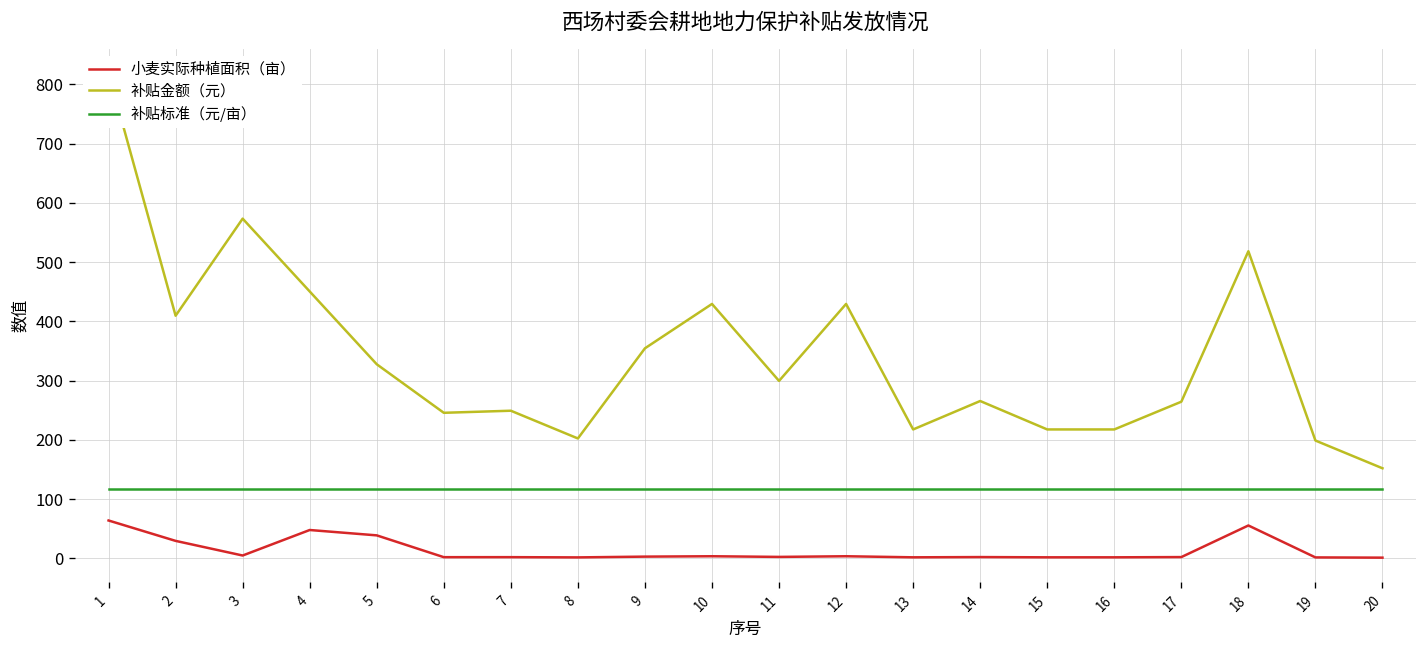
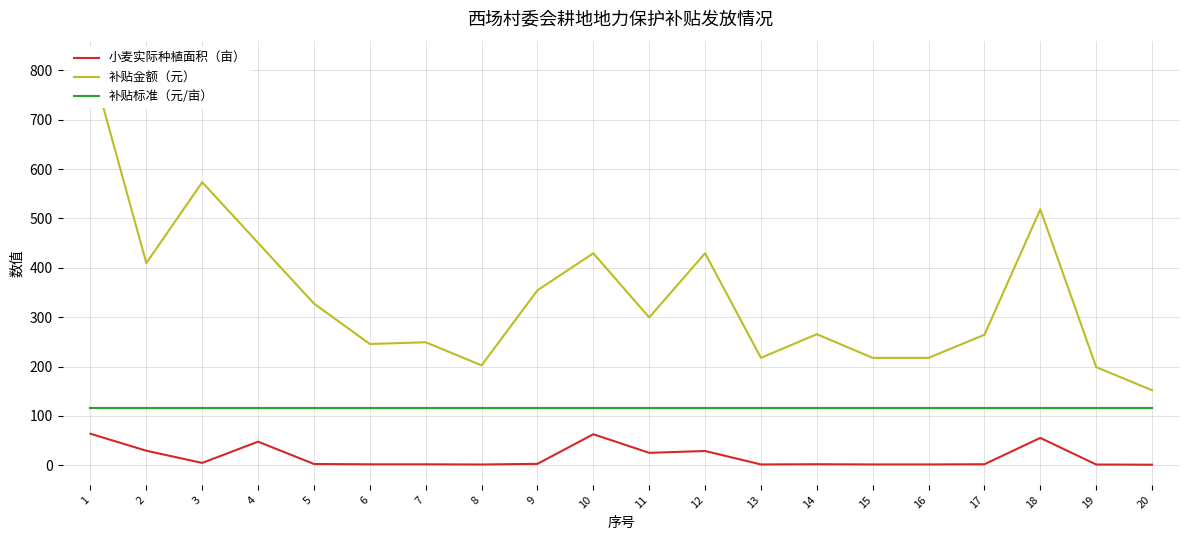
  {
    "小麦实际种植面积（亩）": {
      "1": 60,
      "2": 30,
      "3": 0,
      "4": 50,
-     "5": 40,
+     "5": 0,
      "6": 0,
      "7": 0,
      "8": 0,
      "9": 0,
-     "10": 0,
-     "11": 0,
-     "12": 0,
+     "10": 60,
+     "11": 30,
+     "12": 30,
      "13": 0,
      "14": 0,
      "15": 0,
      "16": 0,
      "17": 0,
      "18": 60,
      "19": 0,
      "20": 0
    },
    "补贴金额（元）": {
      "2": 410,
      "3": 570,
      "4": 450,
      "5": 330,
      "6": 250,
      "7": 250,
      "8": 200,
      "9": 350,
      "10": 430,
      "11": 300,
      "12": 430,
      "13": 220,
      "14": 270,
      "15": 220,
      "16": 220,
      "17": 260,
      "18": 520,
      "19": 200,
      "20": 150
    },
    "补贴标准（元/亩）": {
      "1": 120,
      "2": 120,
      "3": 120,
      "4": 120,
      "5": 120,
      "6": 120,
      "7": 120,
      "8": 120,
      "9": 120,
      "10": 120,
      "11": 120,
      "12": 120,
      "13": 120,
      "14": 120,
      "15": 120,
      "16": 120,
      "17": 120,
      "18": 120,
      "19": 120,
      "20": 120
    }
  }
